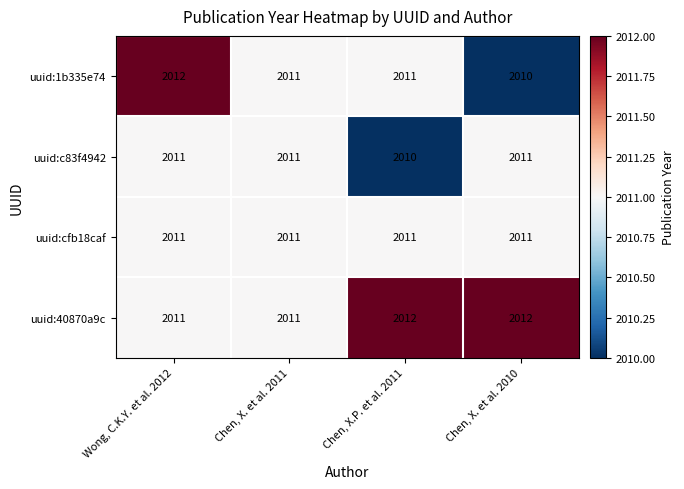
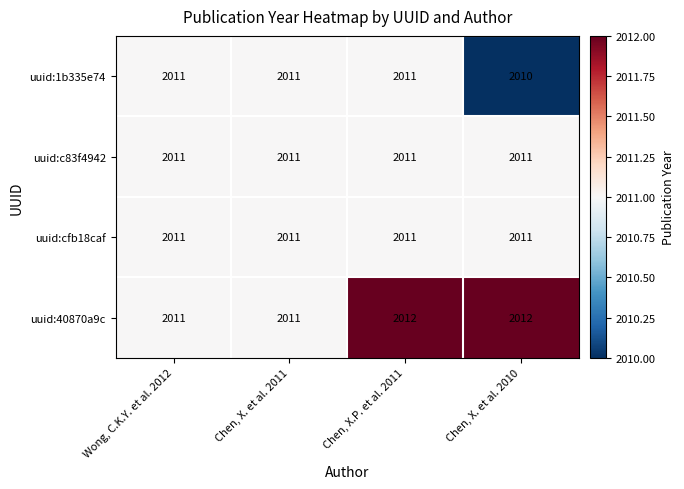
  {
    "uuid:1b335e74": {
-     "Wong, C.K.Y. et al. 2012": 2012,
+     "Wong, C.K.Y. et al. 2012": 2011,
      "Chen, X. et al. 2011": 2011,
      "Chen, X.P. et al. 2011": 2011,
      "Chen, X. et al. 2010": 2010
    },
    "uuid:c83f4942": {
      "Wong, C.K.Y. et al. 2012": 2011,
      "Chen, X. et al. 2011": 2011,
-     "Chen, X.P. et al. 2011": 2010,
+     "Chen, X.P. et al. 2011": 2011,
      "Chen, X. et al. 2010": 2011
    },
    "uuid:cfb18caf": {
      "Wong, C.K.Y. et al. 2012": 2011,
      "Chen, X. et al. 2011": 2011,
      "Chen, X.P. et al. 2011": 2011,
      "Chen, X. et al. 2010": 2011
    },
    "uuid:40870a9c": {
      "Wong, C.K.Y. et al. 2012": 2011,
      "Chen, X. et al. 2011": 2011,
      "Chen, X.P. et al. 2011": 2012,
      "Chen, X. et al. 2010": 2012
    }
  }
